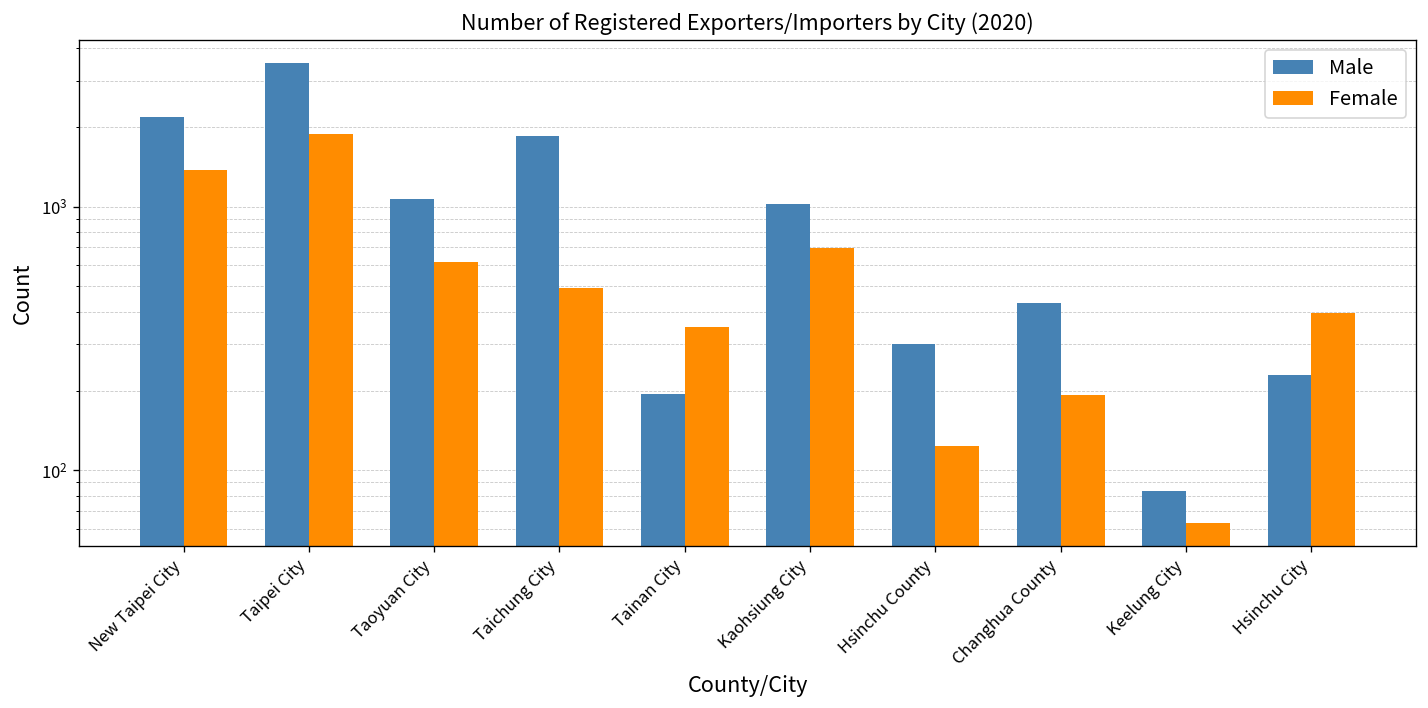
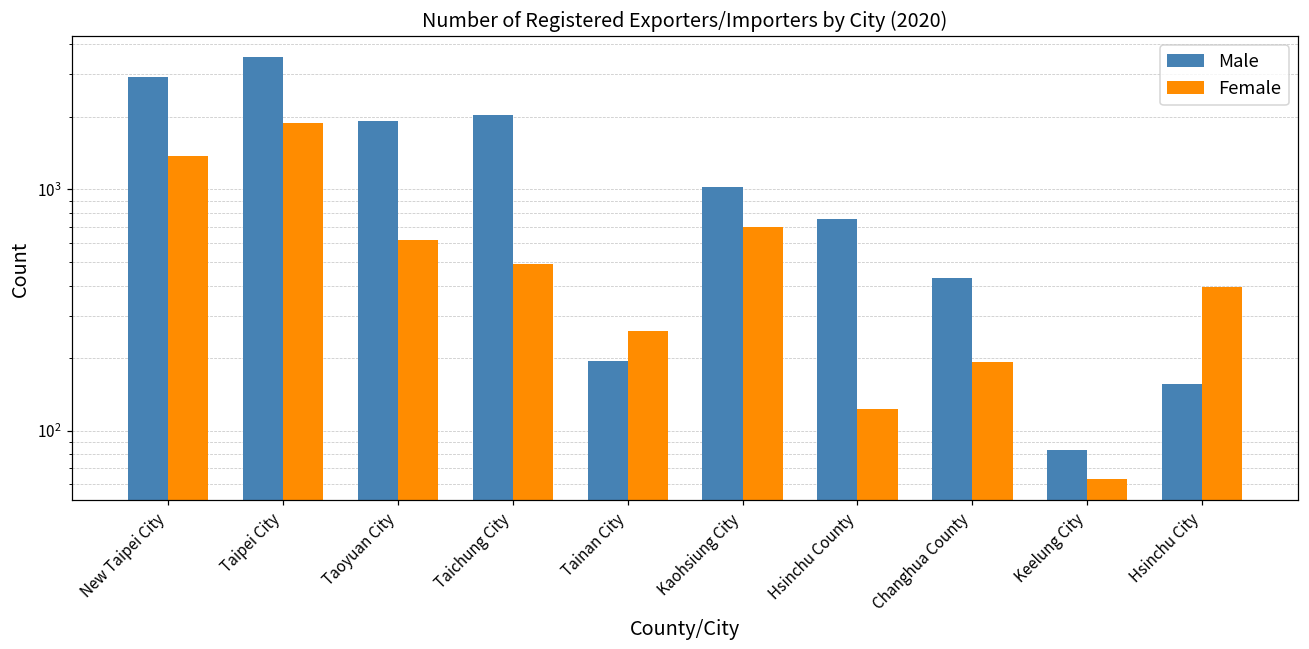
  {
    "Male": {
-     "New Taipei City": 2200,
+     "New Taipei City": 2900,
      "Taipei City": 3500,
-     "Taoyuan City": 1100,
-     "Taichung City": 1900,
+     "Taoyuan City": 1900,
+     "Taichung City": 2000,
      "Tainan City": 190,
      "Kaohsiung City": 1000,
-     "Hsinchu County": 300,
+     "Hsinchu County": 750,
      "Changhua County": 430,
      "Keelung City": 83,
-     "Hsinchu City": 230
+     "Hsinchu City": 160
    },
    "Female": {
      "New Taipei City": 1400,
      "Taipei City": 1900,
      "Taoyuan City": 620,
      "Taichung City": 490,
-     "Tainan City": 350,
+     "Tainan City": 260,
      "Kaohsiung City": 700,
      "Hsinchu County": 120,
      "Changhua County": 190,
      "Keelung City": 63,
      "Hsinchu City": 400
    }
  }
